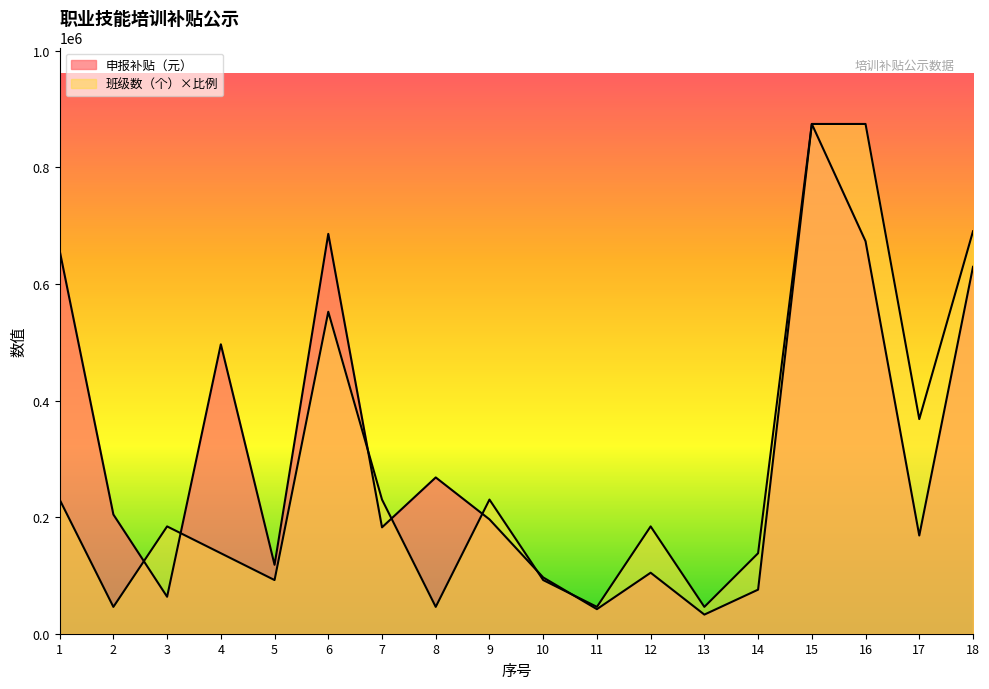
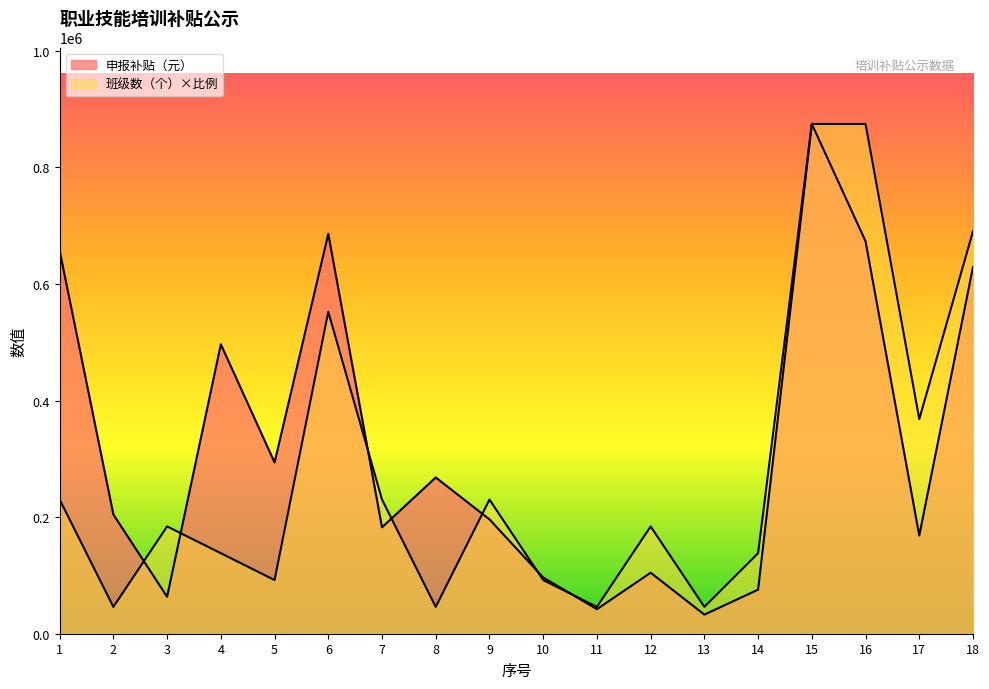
  {
    "申报补贴（元）": {
      "1": 660000,
      "2": 200000,
      "3": 60000,
      "4": 500000,
-     "5": 120000,
+     "5": 290000,
      "6": 690000,
      "7": 180000,
      "8": 270000,
      "9": 200000,
      "10": 100000,
      "12": 100000,
      "13": 30000,
      "14": 80000,
      "16": 670000,
      "17": 170000,
      "18": 630000
    },
    "班级数（个）×比例": {
      "1": 230000,
      "2": 50000,
      "3": 180000,
      "4": 140000,
      "5": 90000,
      "6": 550000,
      "7": 230000,
      "8": 50000,
      "9": 230000,
      "10": 90000,
      "12": 180000,
      "13": 50000,
      "14": 140000,
      "16": 870000,
      "17": 370000,
      "18": 690000
    }
  }
